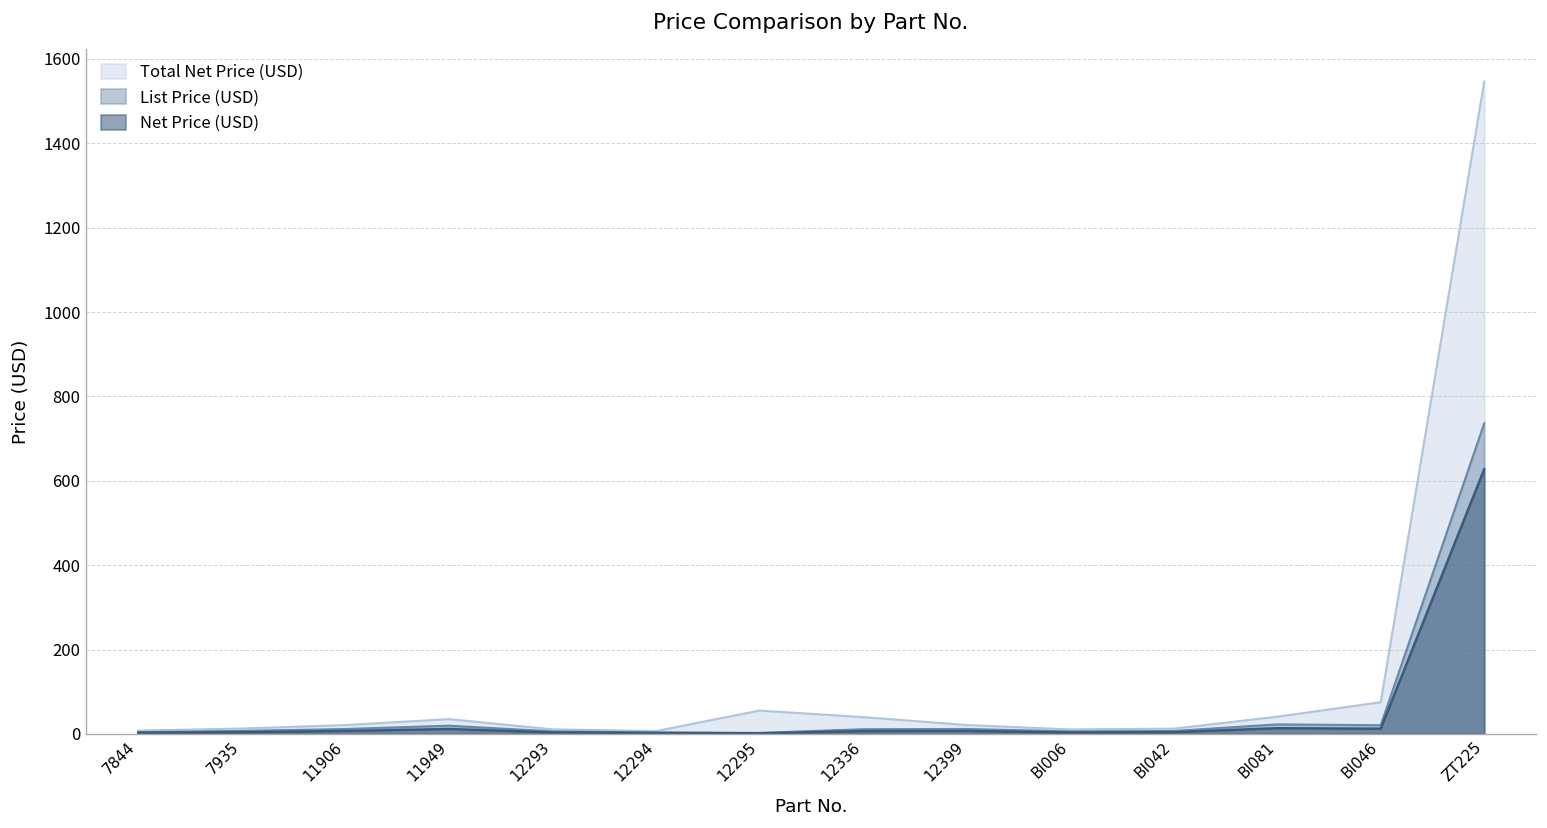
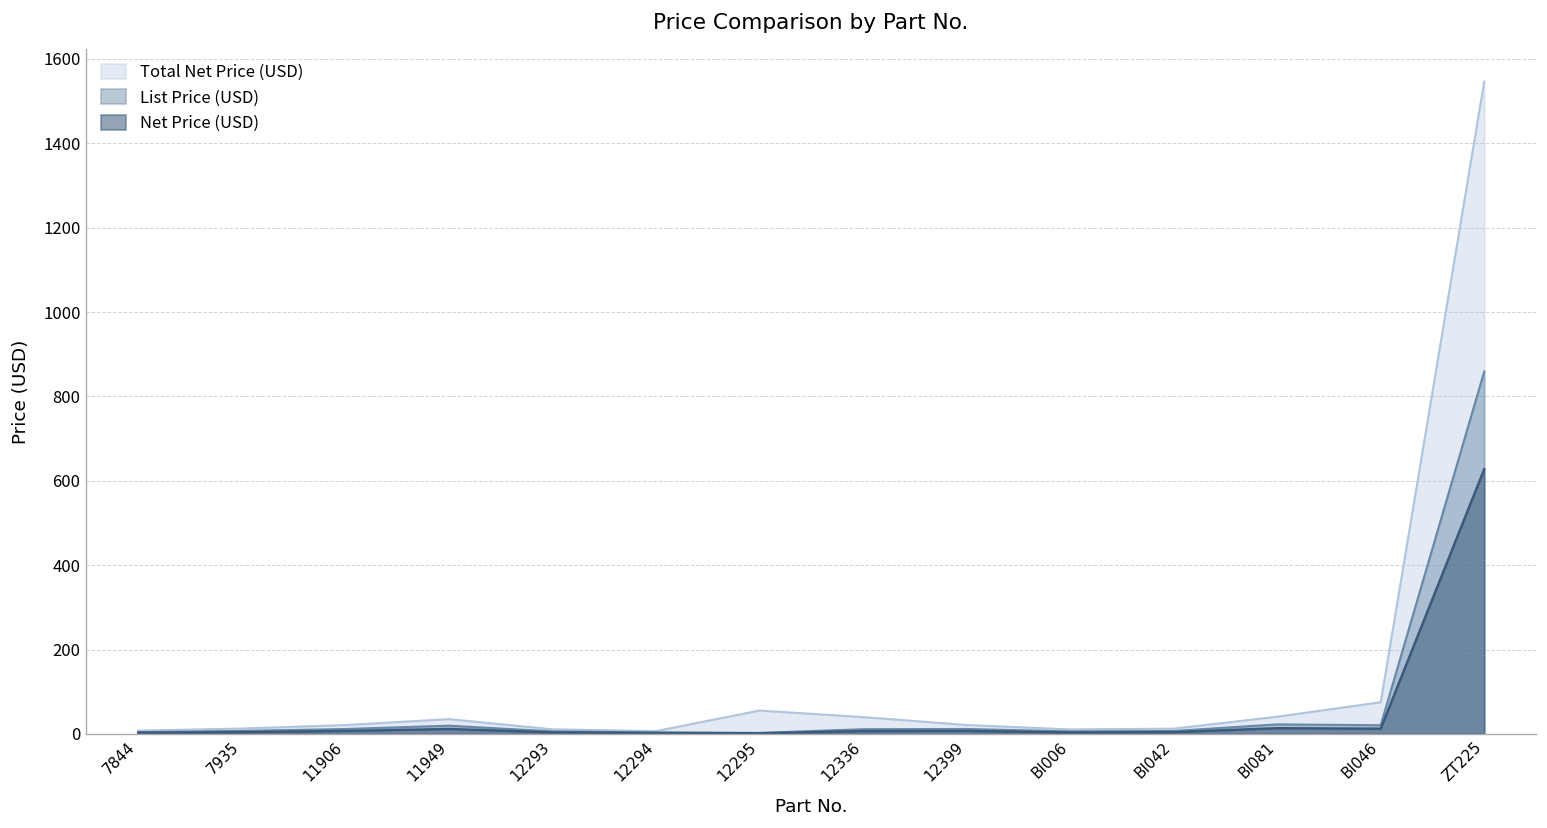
  {
    "Total Net Price (USD)": {
      "11906": 20,
      "11949": 40,
      "12295": 60,
      "12336": 40,
      "12399": 20,
      "BI081": 40,
      "BI046": 80,
      "ZT225": 1550
    },
    "List Price (USD)": {
      "11949": 20,
      "BI081": 20,
      "BI046": 20,
-     "ZT225": 740
+     "ZT225": 860
    },
    "Net Price (USD)": {
      "11949": 10,
      "BI081": 10,
      "BI046": 10,
      "ZT225": 630
    }
  }
